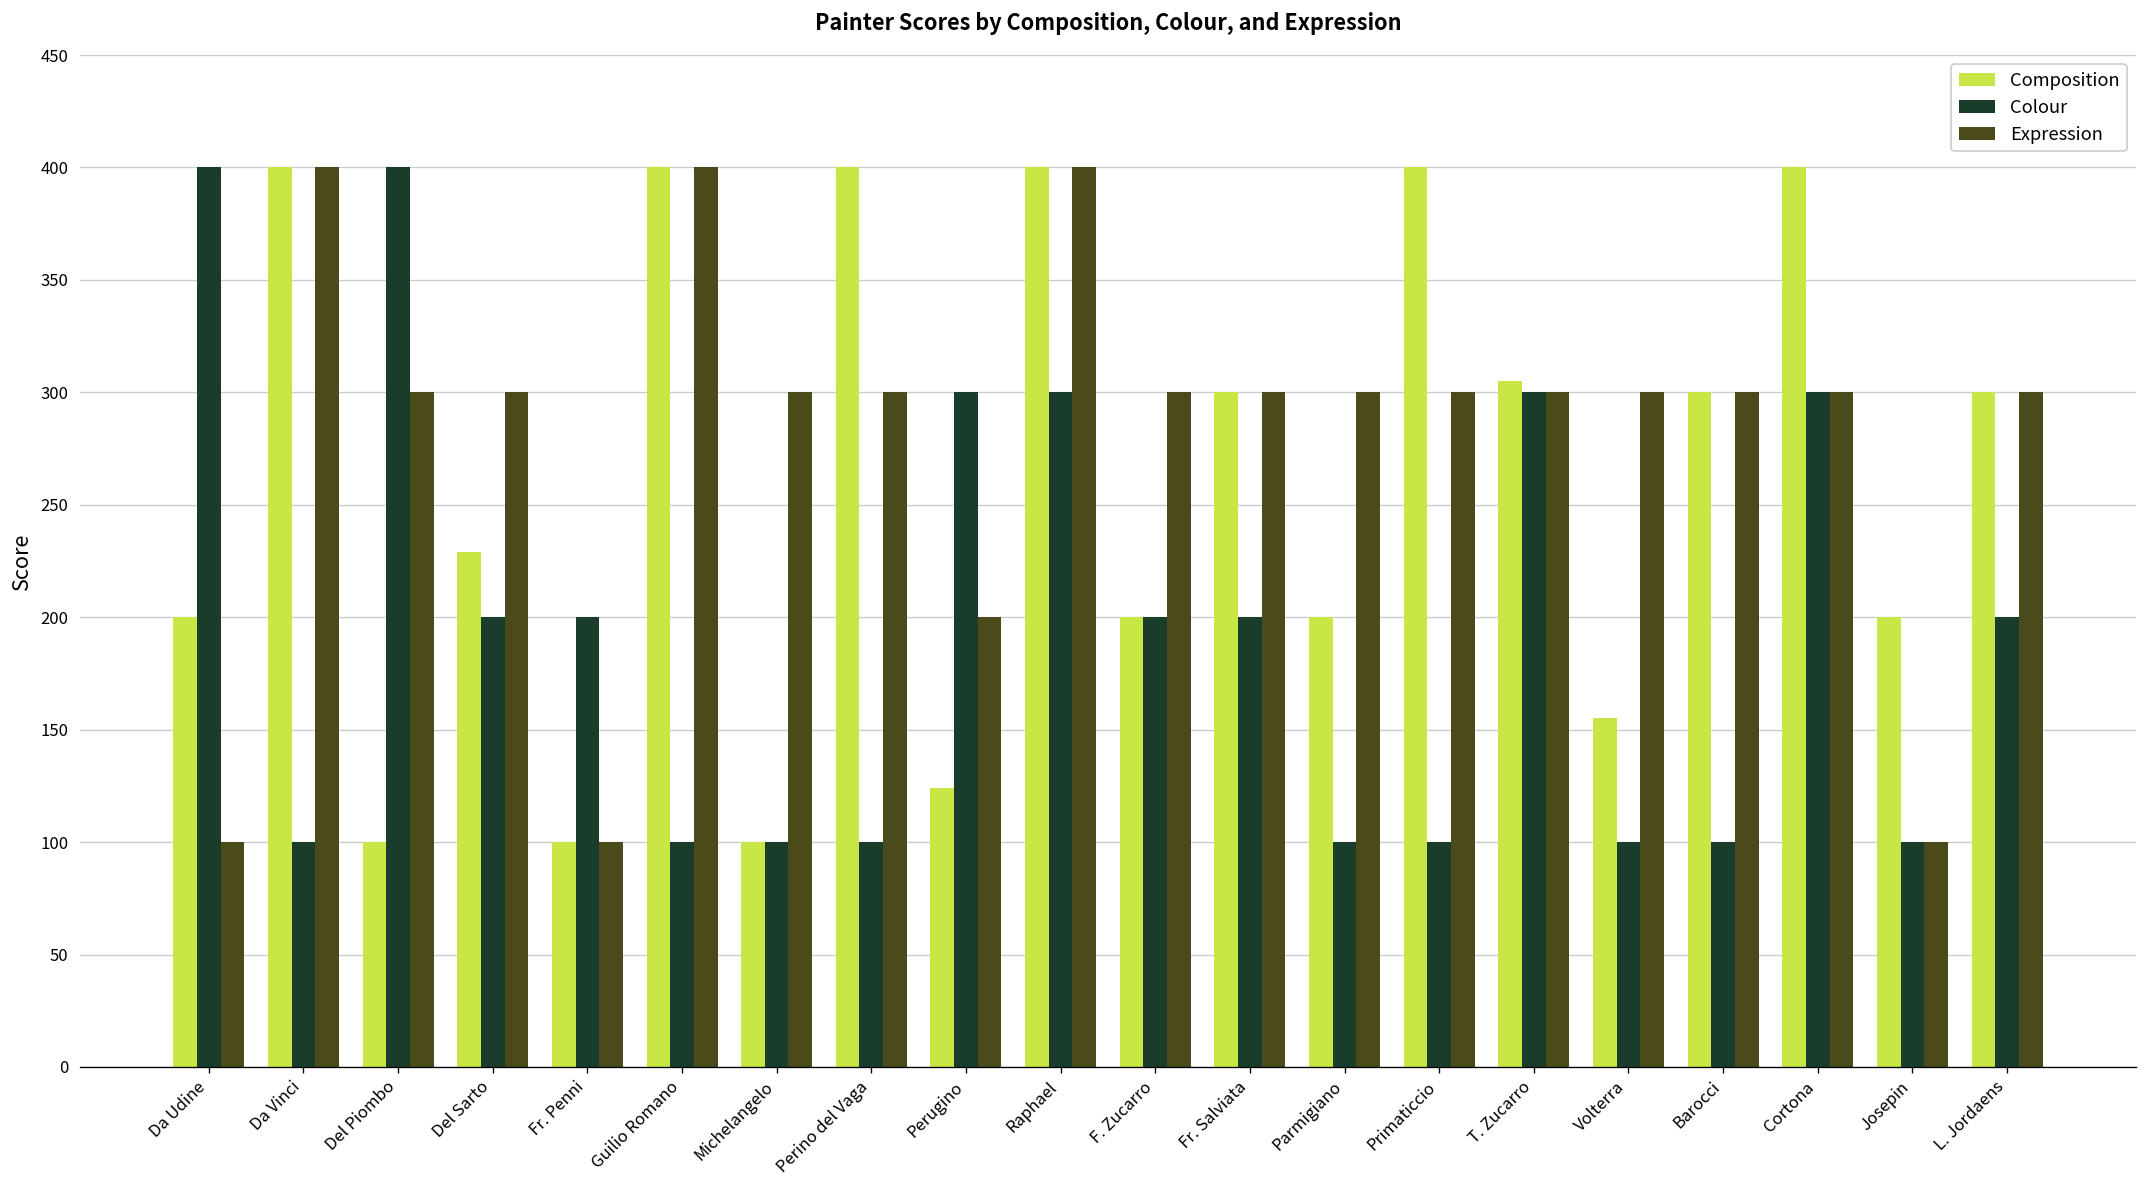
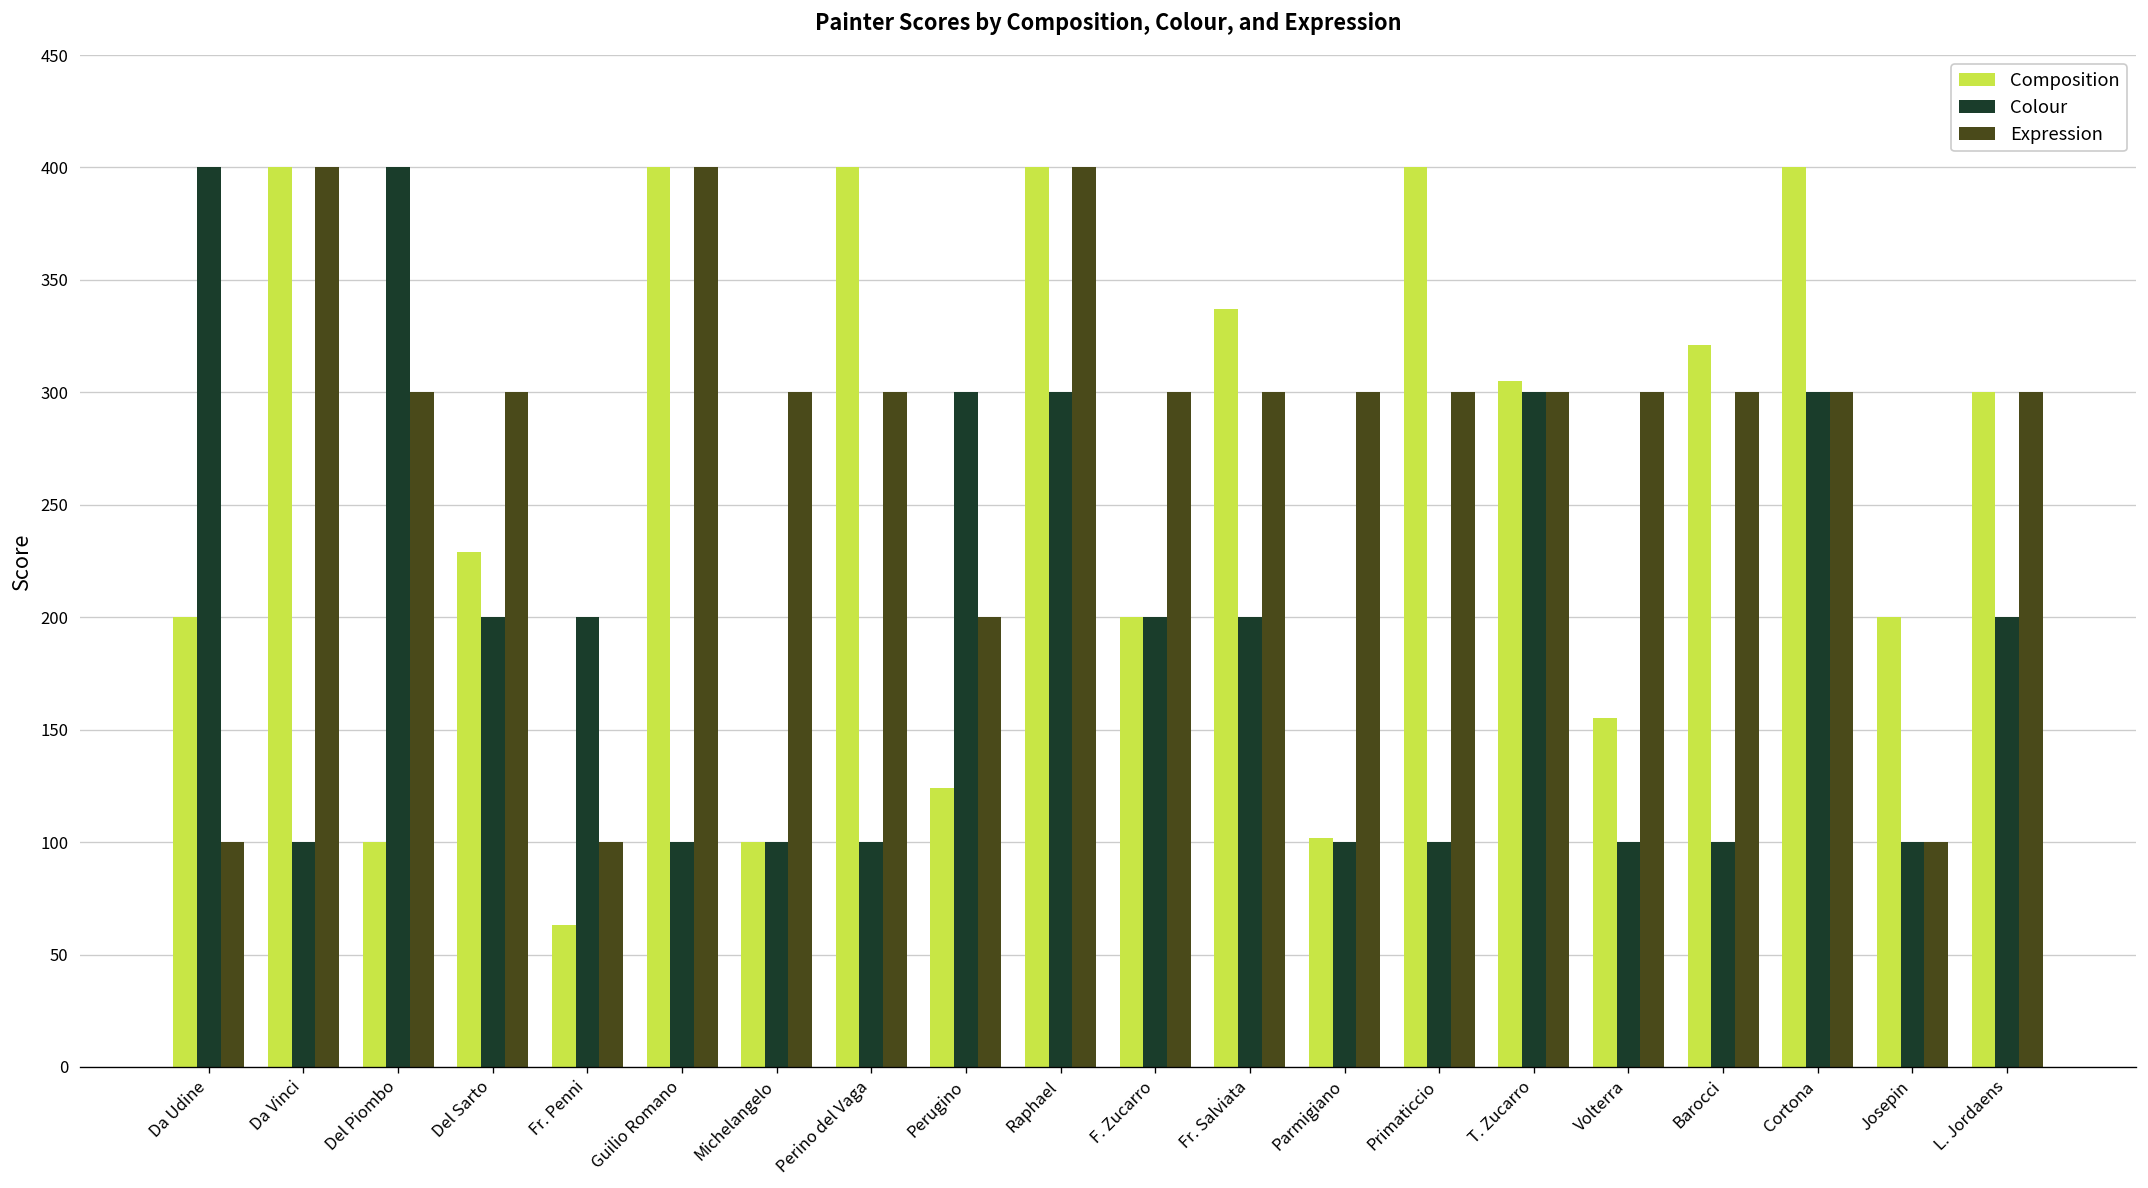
  {
    "Composition": {
      "Da Udine": 200,
      "Da Vinci": 400,
      "Del Piombo": 100,
      "Del Sarto": 229,
-     "Fr. Penni": 100,
+     "Fr. Penni": 63,
      "Guilio Romano": 400,
      "Michelangelo": 100,
      "Perino del Vaga": 400,
      "Perugino": 124,
      "Raphael": 400,
      "F. Zucarro": 200,
-     "Fr. Salviata": 300,
-     "Parmigiano": 200,
+     "Fr. Salviata": 337,
+     "Parmigiano": 102,
      "Primaticcio": 400,
      "T. Zucarro": 305,
      "Volterra": 155,
-     "Barocci": 300,
+     "Barocci": 321,
      "Cortona": 400,
      "Josepin": 200,
      "L. Jordaens": 300
    }
  }
